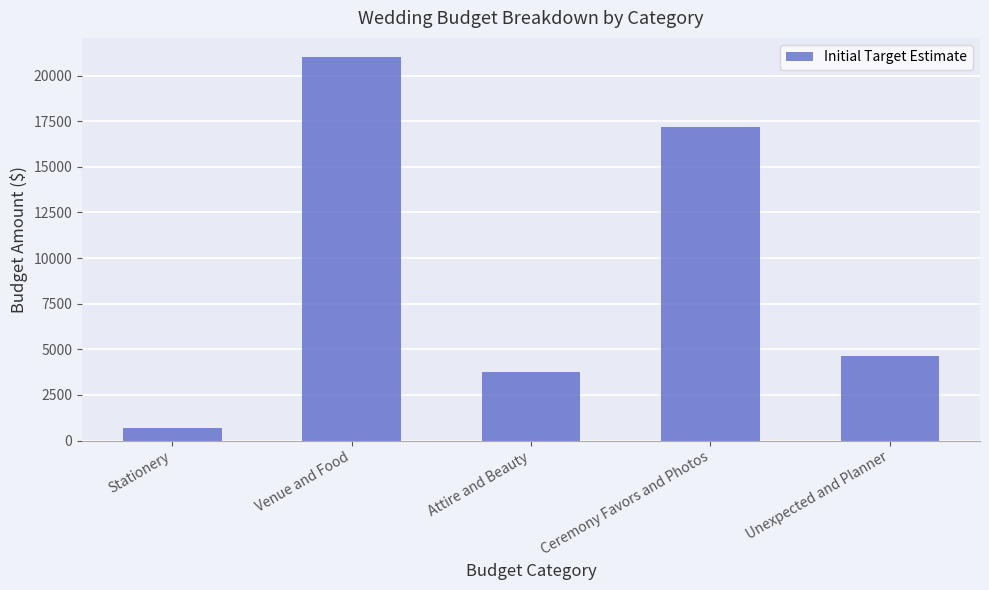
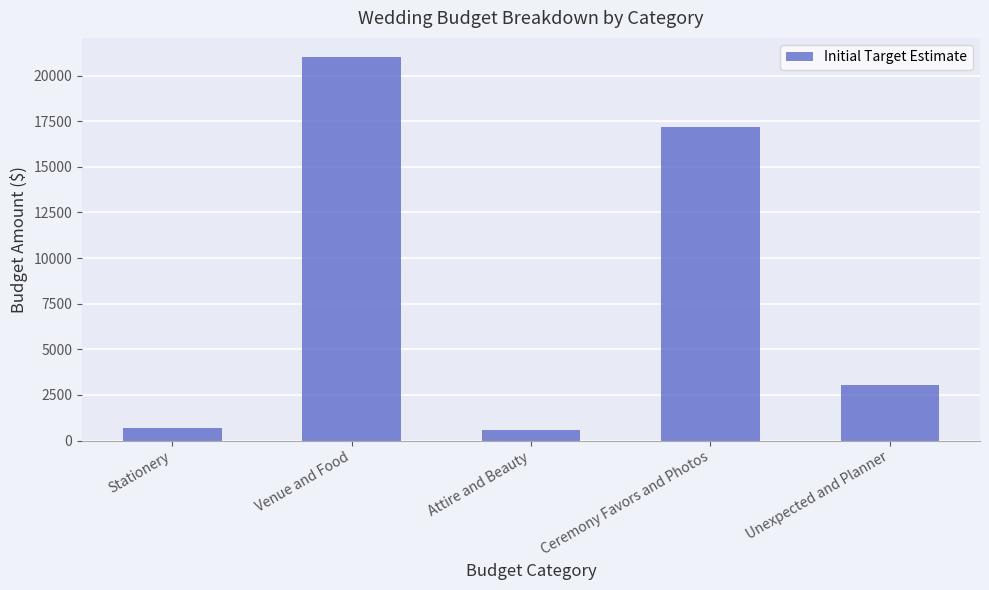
  {
    "Stationery": 700,
    "Venue and Food": 21000,
-   "Attire and Beauty": 3700,
+   "Attire and Beauty": 600,
    "Ceremony Favors and Photos": 17200,
-   "Unexpected and Planner": 4600
+   "Unexpected and Planner": 3100
  }
